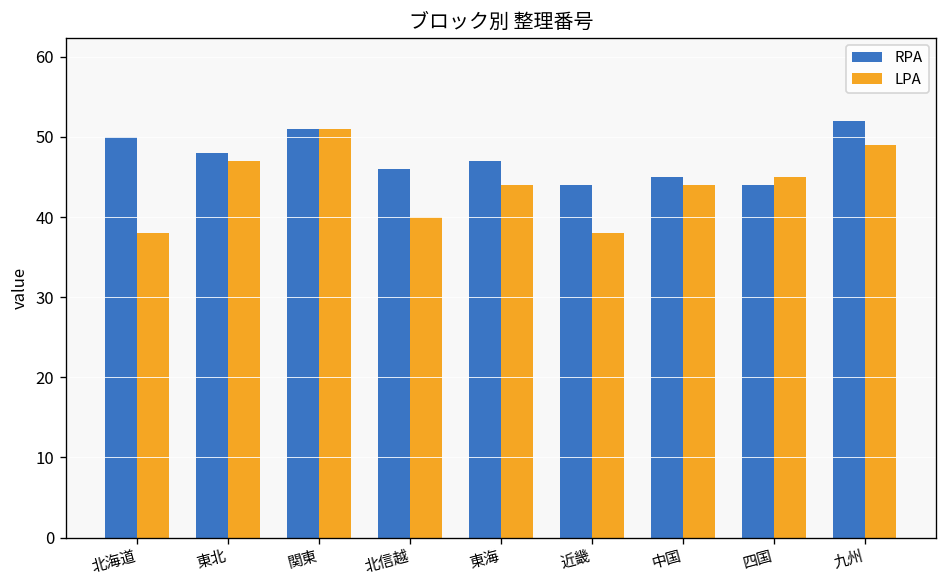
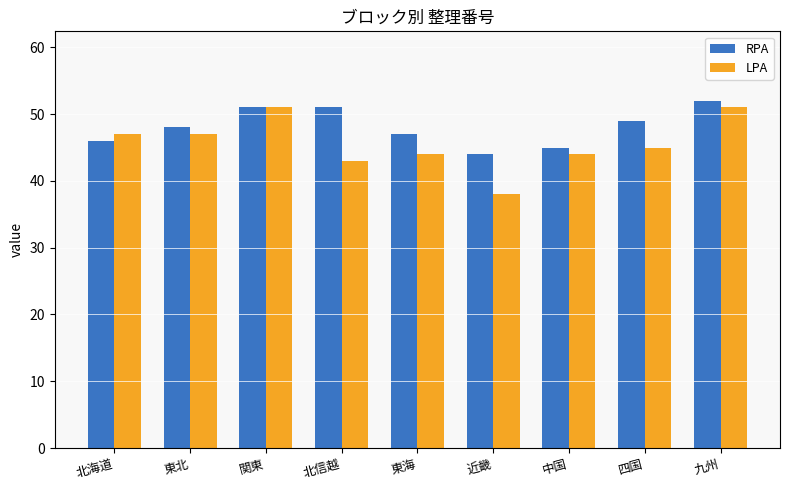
  {
    "RPA": {
-     "北海道": 50,
+     "北海道": 46,
      "東北": 48,
      "関東": 51,
-     "北信越": 46,
+     "北信越": 51,
      "東海": 47,
      "近畿": 44,
      "中国": 45,
-     "四国": 44,
+     "四国": 49,
      "九州": 52
    },
    "LPA": {
-     "北海道": 38,
+     "北海道": 47,
      "東北": 47,
      "関東": 51,
-     "北信越": 40,
+     "北信越": 43,
      "東海": 44,
      "近畿": 38,
      "中国": 44,
      "四国": 45,
-     "九州": 49
+     "九州": 51
    }
  }
